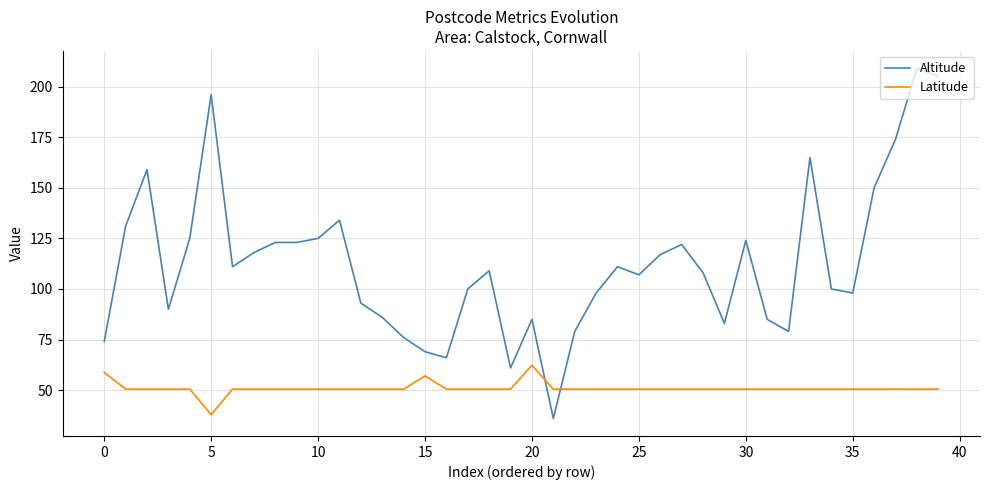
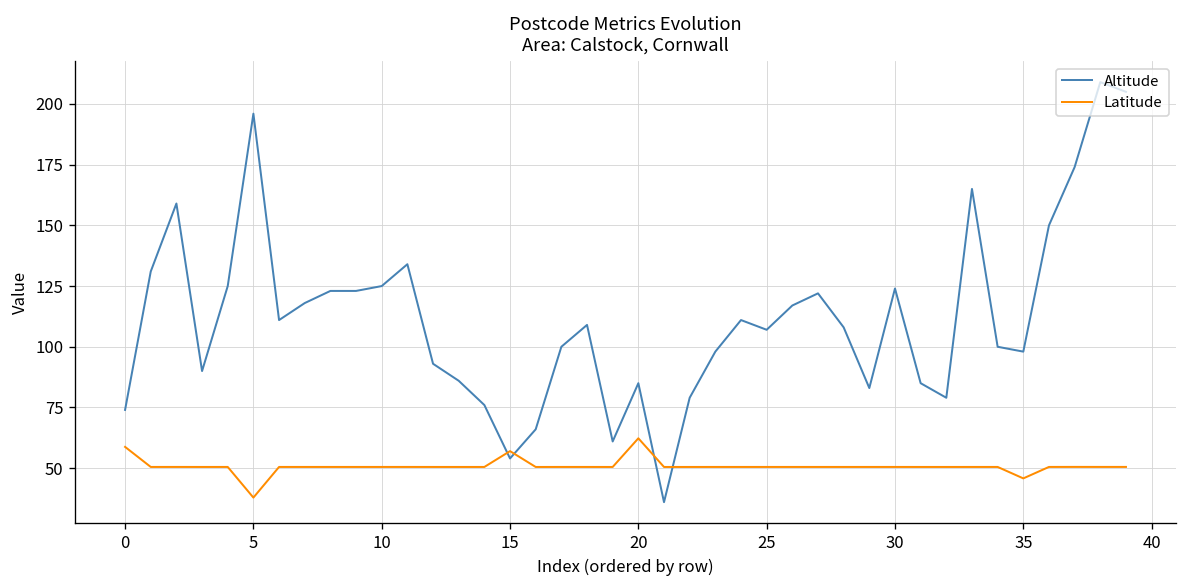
  {
    "Altitude": {
      "0": 74,
      "5": 196,
      "10": 125,
-     "15": 69,
+     "15": 54,
      "20": 85,
      "25": 107,
      "30": 124,
      "35": 98
    },
    "Latitude": {
      "0": 59,
      "5": 38,
      "10": 51,
      "15": 57,
      "20": 62,
      "25": 51,
      "30": 51,
-     "35": 51
+     "35": 46
    }
  }
